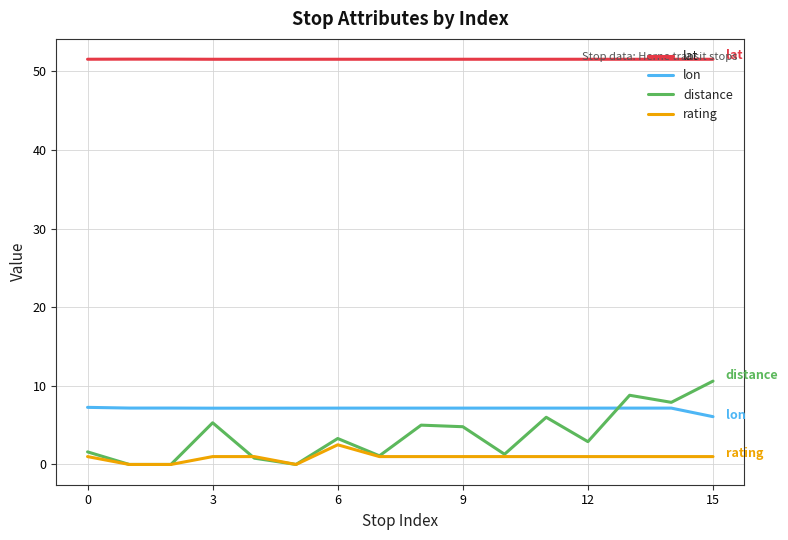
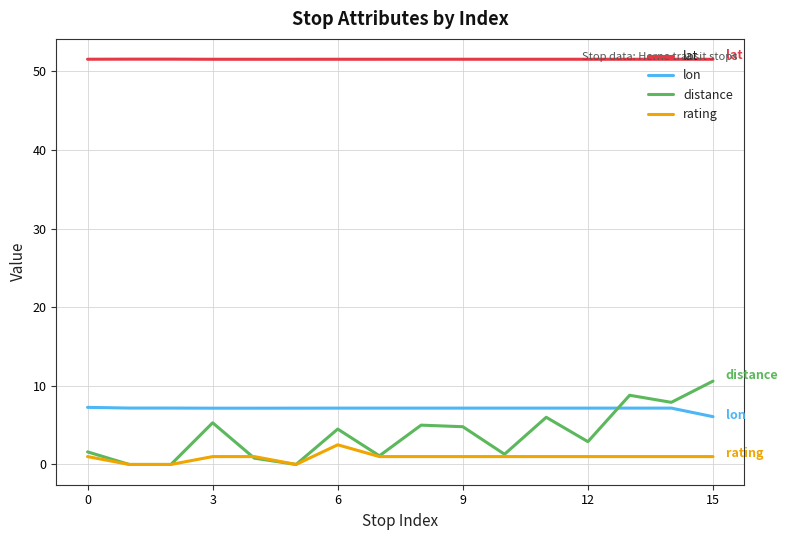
  {
    "lat": {
      "0": 52,
      "3": 52,
      "6": 52,
      "9": 52,
      "12": 52,
      "15": 52
    },
    "lon": {
      "0": 7,
      "3": 7,
      "6": 7,
      "9": 7,
      "12": 7,
      "15": 6
    },
    "distance": {
      "0": 2,
      "3": 5,
-     "6": 3,
+     "6": 5,
      "9": 5,
      "12": 3,
      "15": 11
    },
    "rating": {
      "0": 1,
      "3": 1,
      "6": 3,
      "9": 1,
      "12": 1,
      "15": 1
    }
  }
